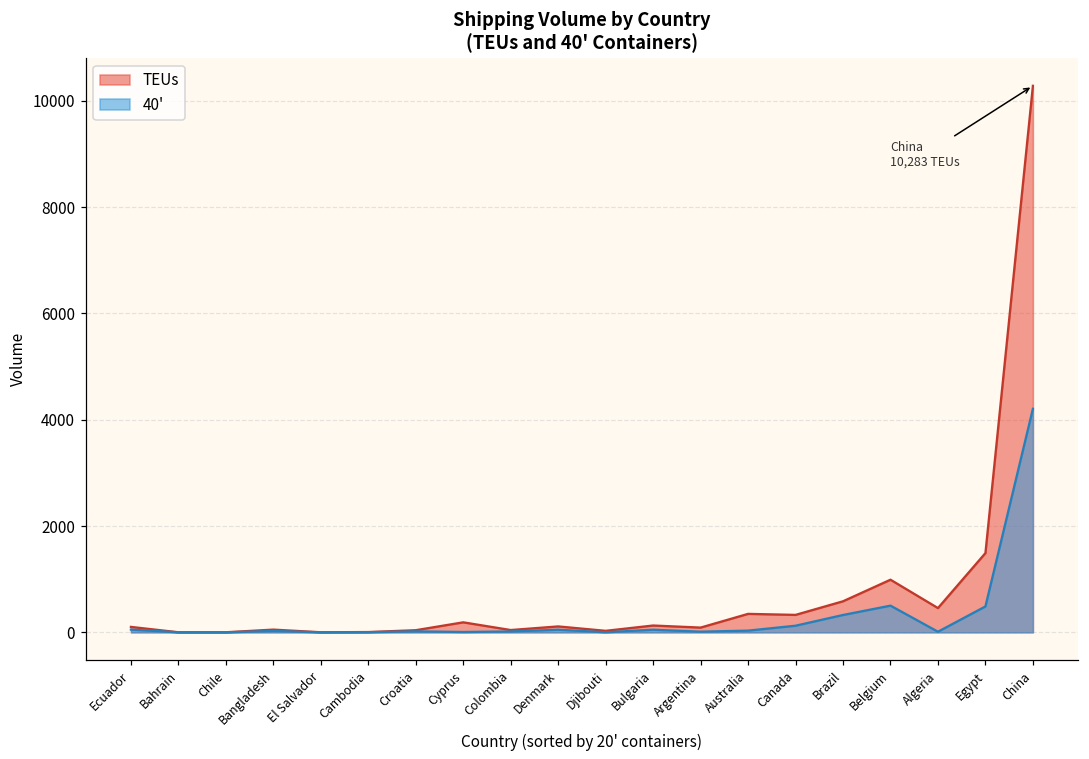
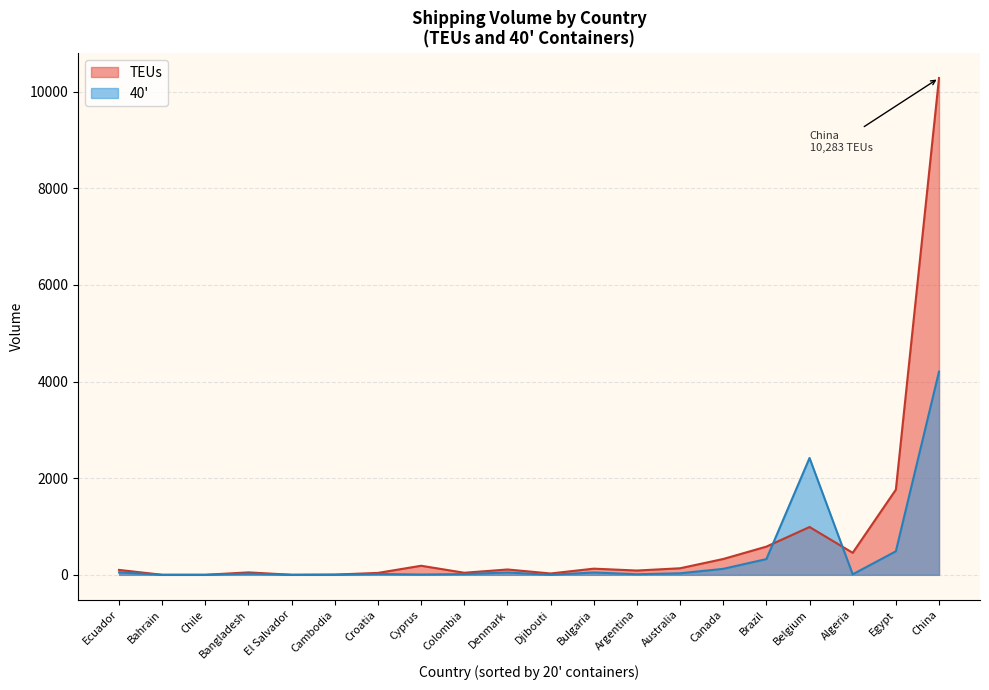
  {
    "TEUs": {
      "Cyprus": 200,
      "Denmark": 100,
      "Bulgaria": 100,
      "Argentina": 100,
-     "Australia": 300,
+     "Australia": 100,
      "Canada": 300,
      "Brazil": 600,
      "Belgium": 1000,
      "Algeria": 500,
-     "Egypt": 1500
+     "Egypt": 1800
    },
    "40'": {
      "Cyprus": 0,
      "Denmark": 0,
      "Bulgaria": 0,
      "Argentina": 0,
      "Australia": 0,
      "Canada": 100,
      "Brazil": 300,
-     "Belgium": 500,
+     "Belgium": 2400,
      "Algeria": 0,
      "Egypt": 500,
      "China": 4200
    }
  }
